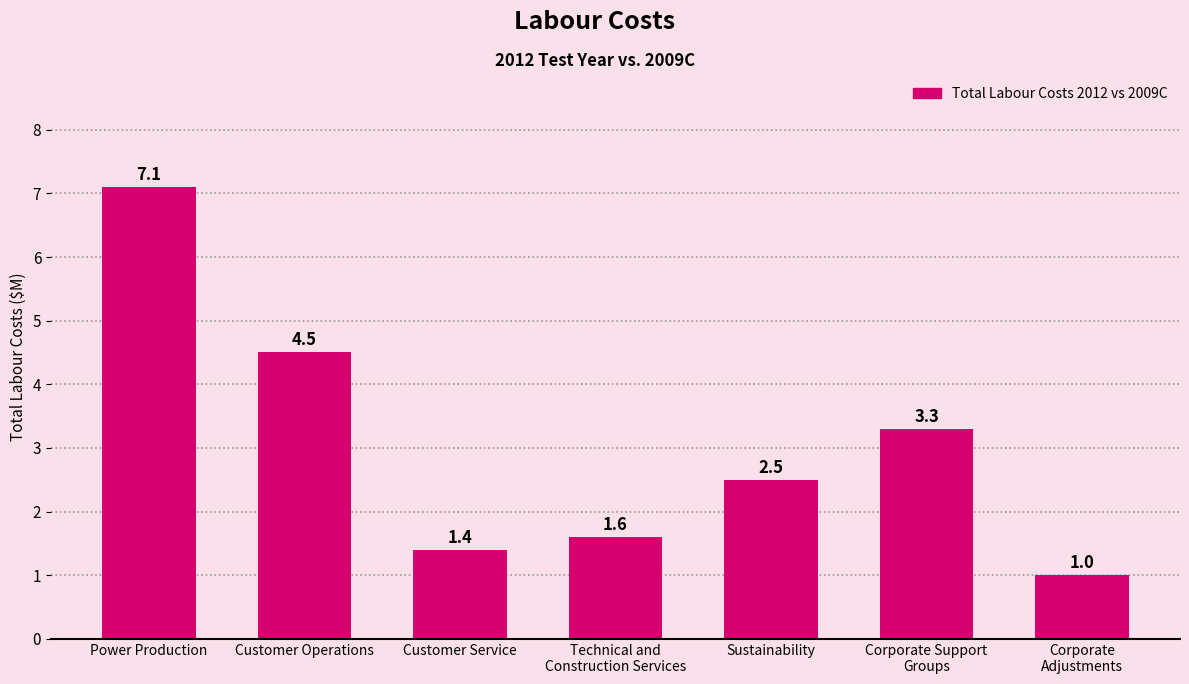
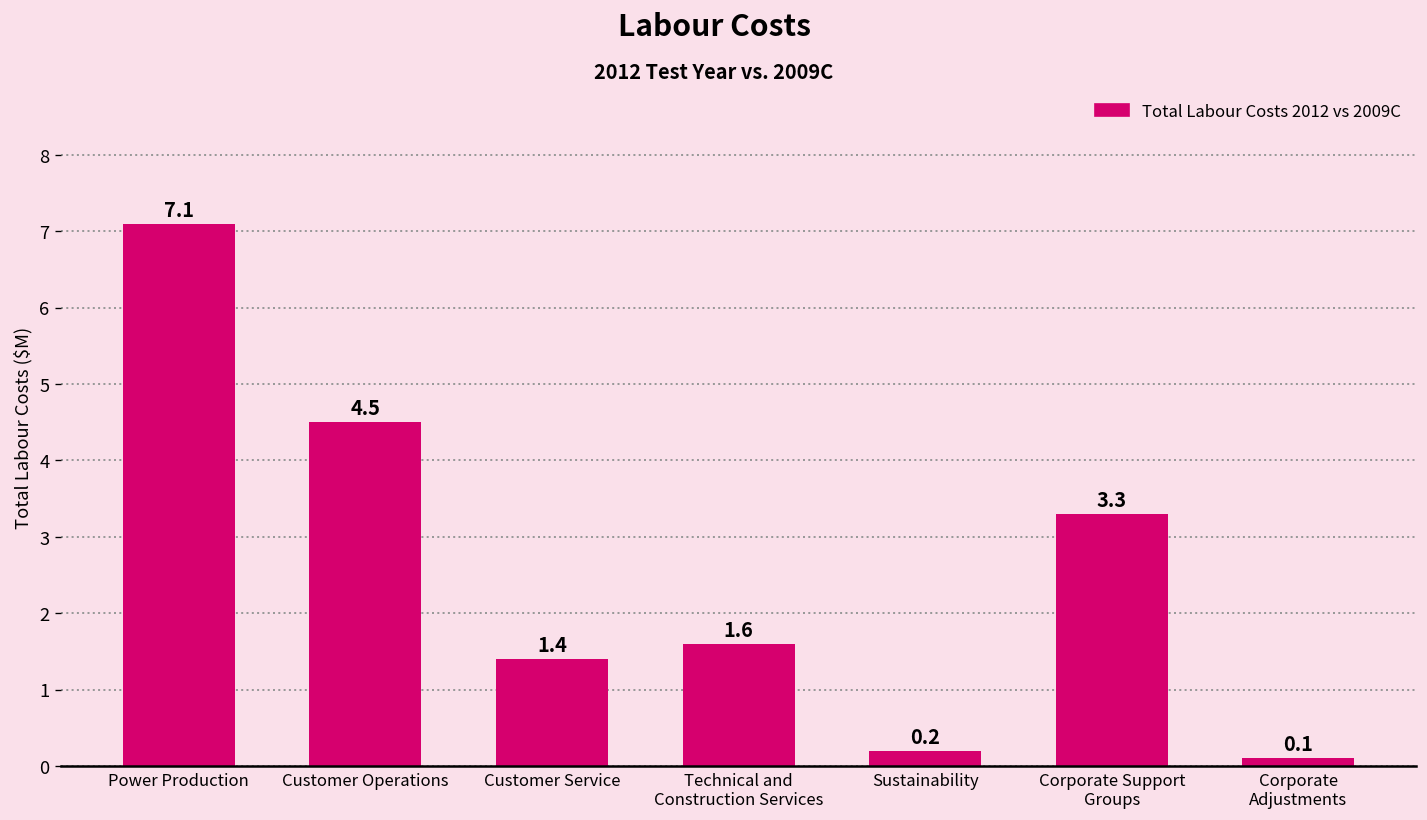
  {
    "Power Production": 7.1,
    "Customer Operations": 4.5,
    "Customer Service": 1.4,
    "Technical and Construction Services": 1.6,
-   "Sustainability": 2.5,
+   "Sustainability": 0.2,
    "Corporate Support Groups": 3.3,
-   "Corporate Adjustments": 1.0
+   "Corporate Adjustments": 0.1
  }
